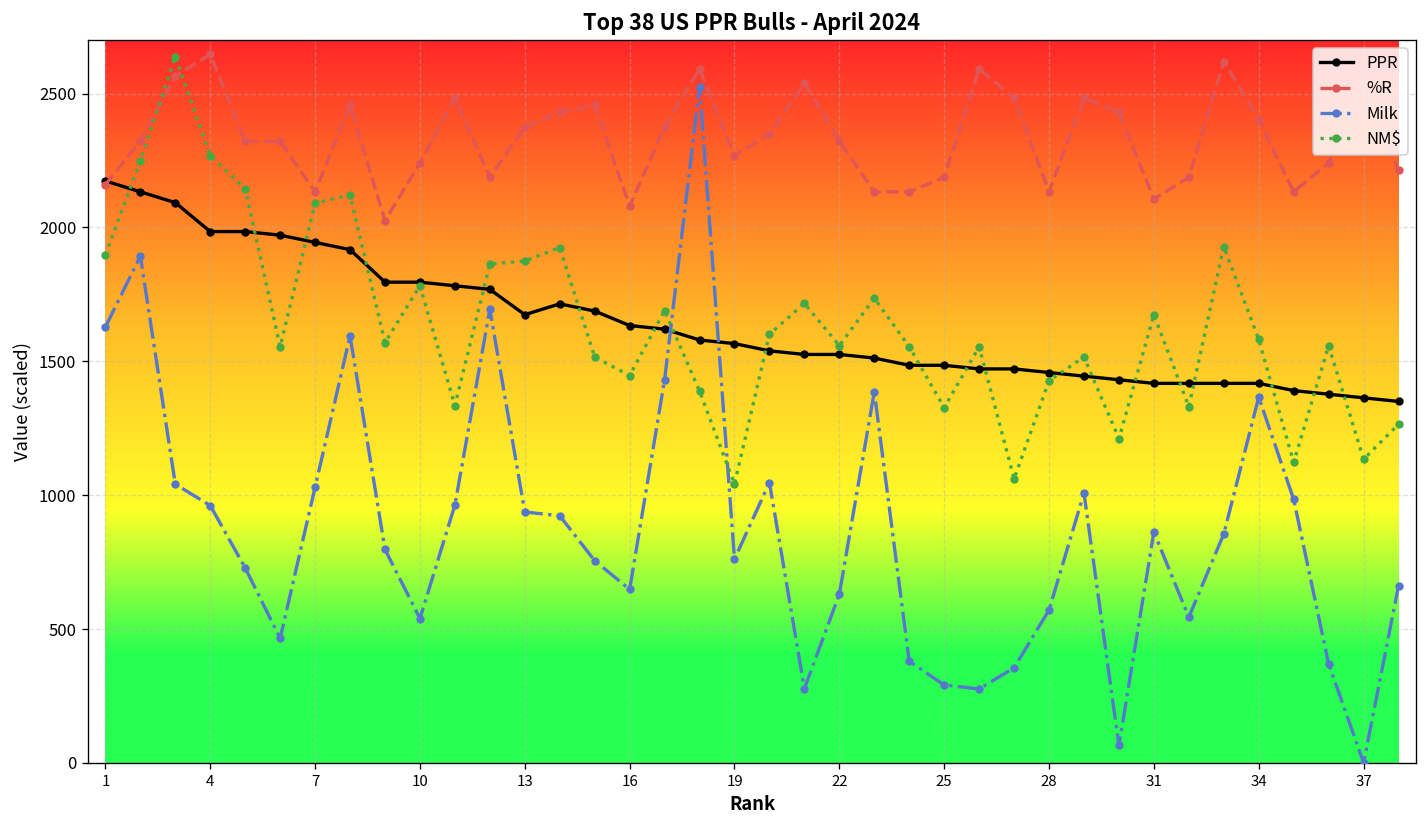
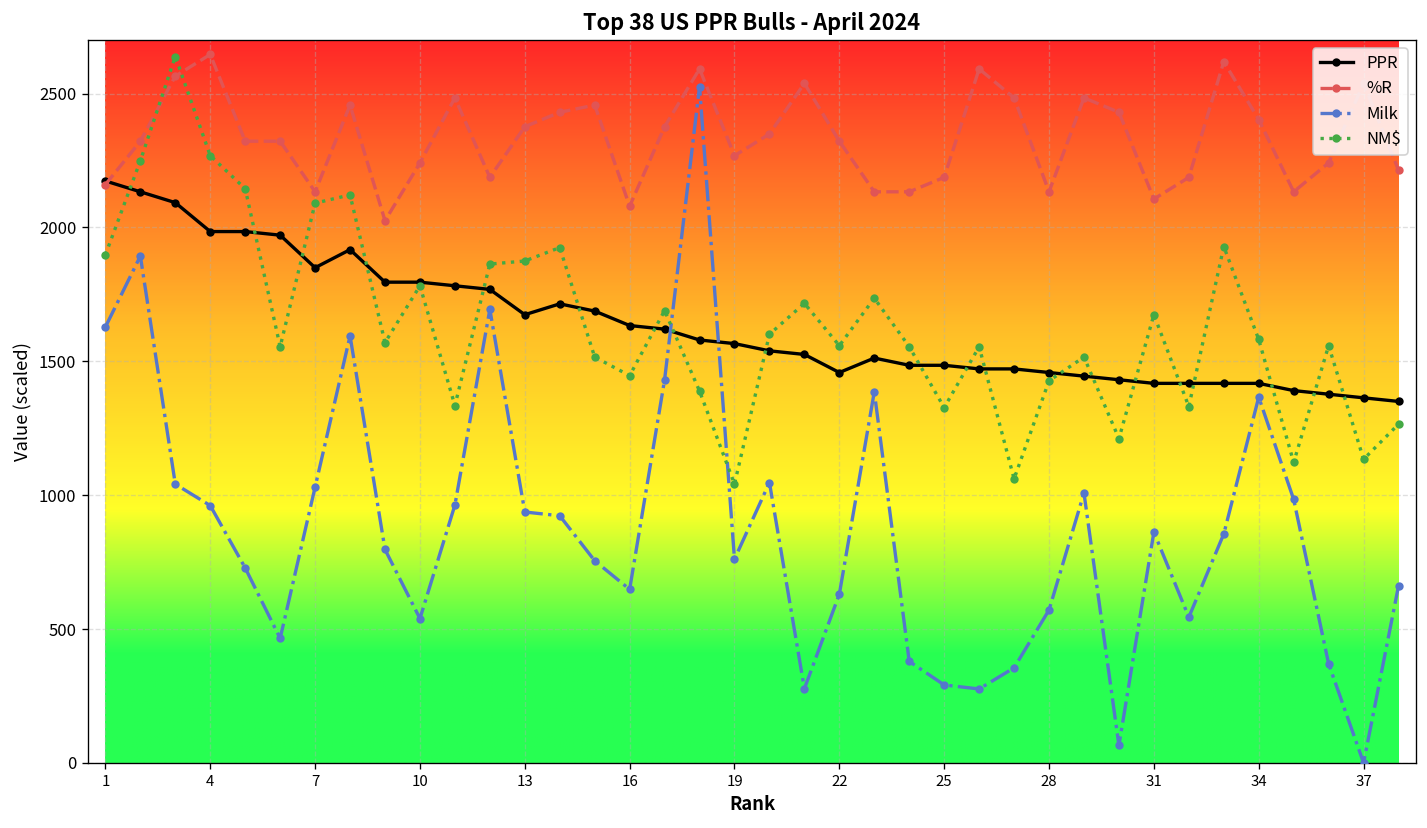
  {
    "PPR": {
      "1": 2170,
      "4": 1980,
-     "7": 1940,
+     "7": 1850,
      "10": 1800,
      "13": 1670,
      "16": 1630,
      "19": 1570,
-     "22": 1530,
+     "22": 1460,
      "25": 1490,
      "28": 1460,
      "31": 1420,
      "34": 1420,
      "37": 1360
    },
    "%R": {
      "1": 2160,
      "4": 2650,
      "7": 2130,
      "10": 2240,
      "13": 2380,
      "16": 2080,
      "19": 2270,
      "22": 2320,
      "25": 2190,
      "28": 2130,
      "31": 2110,
      "34": 2400
    },
    "Milk": {
      "1": 1630,
      "4": 960,
      "7": 1030,
      "10": 540,
      "13": 940,
      "16": 650,
      "19": 760,
      "22": 630,
      "25": 290,
      "28": 570,
      "31": 860,
      "34": 1370,
      "37": 0
    },
    "NM$": {
      "1": 1900,
      "4": 2270,
      "7": 2090,
      "10": 1780,
      "13": 1870,
      "16": 1450,
      "19": 1040,
      "22": 1560,
      "25": 1330,
      "28": 1430,
      "31": 1670,
      "34": 1580,
      "37": 1130
    }
  }
